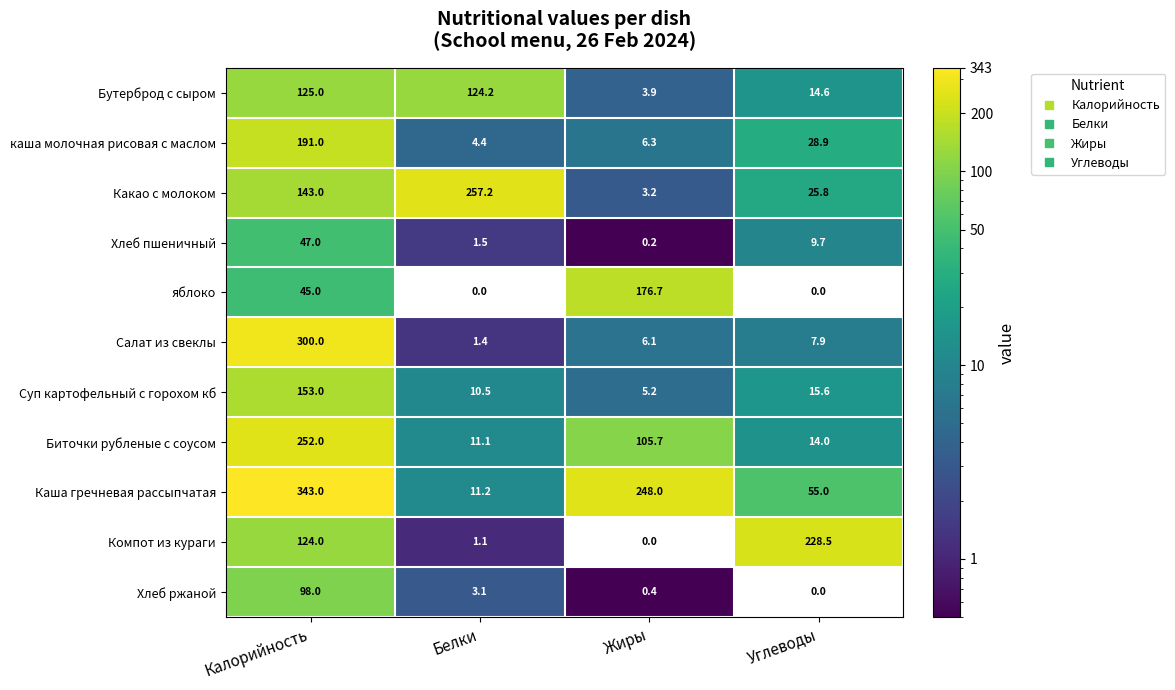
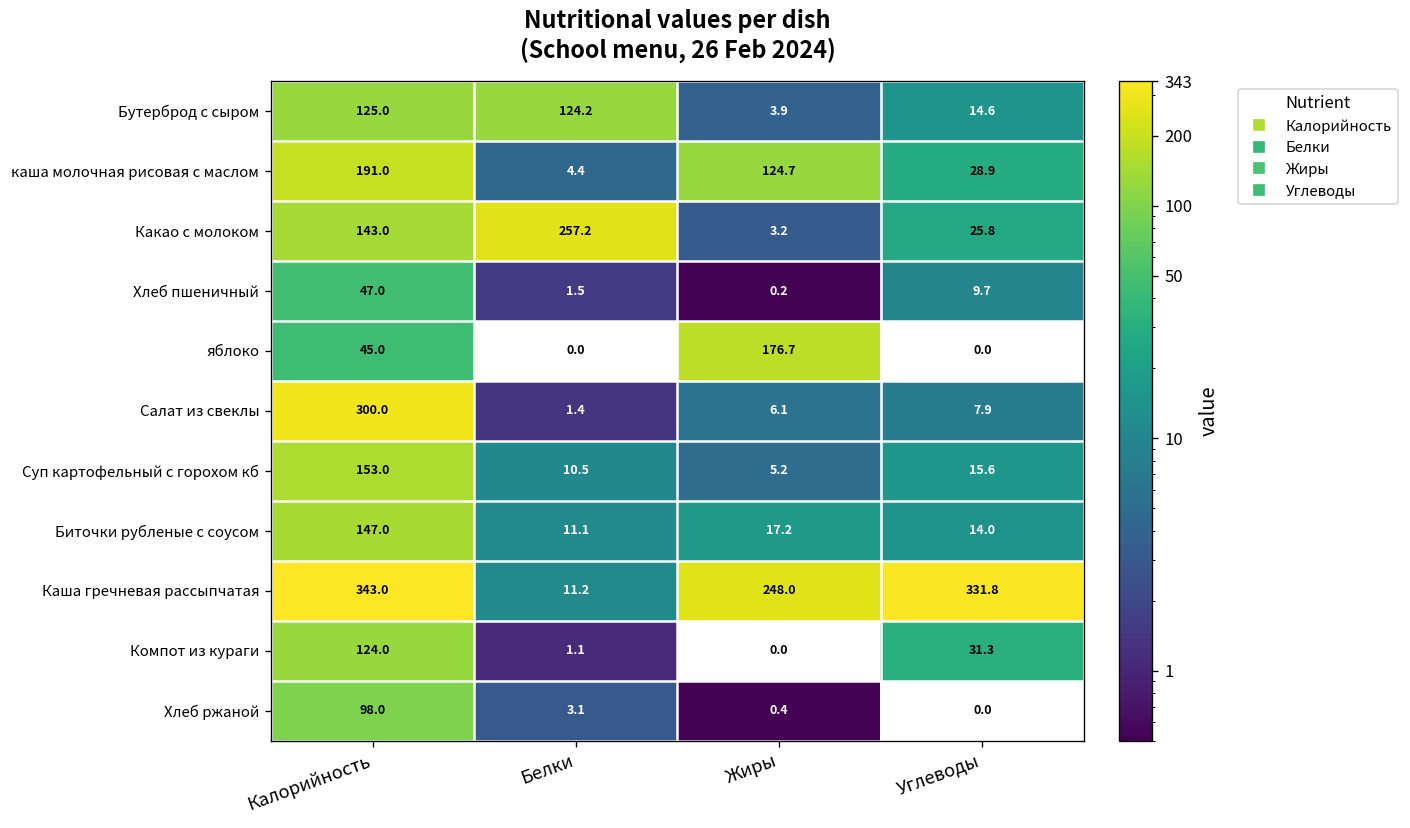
  {
    "Бутерброд с сыром": {
      "Калорийность": 125.0,
      "Белки": 124.2,
      "Жиры": 3.9,
      "Углеводы": 14.6
    },
    "каша молочная рисовая с маслом": {
      "Калорийность": 191.0,
      "Белки": 4.4,
-     "Жиры": 6.3,
+     "Жиры": 124.7,
      "Углеводы": 28.9
    },
    "Какао с молоком": {
      "Калорийность": 143.0,
      "Белки": 257.2,
      "Жиры": 3.2,
      "Углеводы": 25.8
    },
    "Хлеб пшеничный": {
      "Калорийность": 47.0,
      "Белки": 1.5,
      "Жиры": 0.2,
      "Углеводы": 9.7
    },
    "яблоко": {
      "Калорийность": 45.0,
      "Белки": 0.0,
      "Жиры": 176.7,
      "Углеводы": 0.0
    },
    "Салат из свеклы": {
      "Калорийность": 300.0,
      "Белки": 1.4,
      "Жиры": 6.1,
      "Углеводы": 7.9
    },
    "Суп картофельный с горохом кб": {
      "Калорийность": 153.0,
      "Белки": 10.5,
      "Жиры": 5.2,
      "Углеводы": 15.6
    },
    "Биточки рубленые с соусом": {
-     "Калорийность": 252.0,
+     "Калорийность": 147.0,
      "Белки": 11.1,
-     "Жиры": 105.7,
+     "Жиры": 17.2,
      "Углеводы": 14.0
    },
    "Каша гречневая рассыпчатая": {
      "Калорийность": 343.0,
      "Белки": 11.2,
      "Жиры": 248.0,
-     "Углеводы": 55.0
+     "Углеводы": 331.8
    },
    "Компот из кураги": {
      "Калорийность": 124.0,
      "Белки": 1.1,
      "Жиры": 0.0,
-     "Углеводы": 228.5
+     "Углеводы": 31.3
    },
    "Хлеб ржаной": {
      "Калорийность": 98.0,
      "Белки": 3.1,
      "Жиры": 0.4,
      "Углеводы": 0.0
    }
  }
